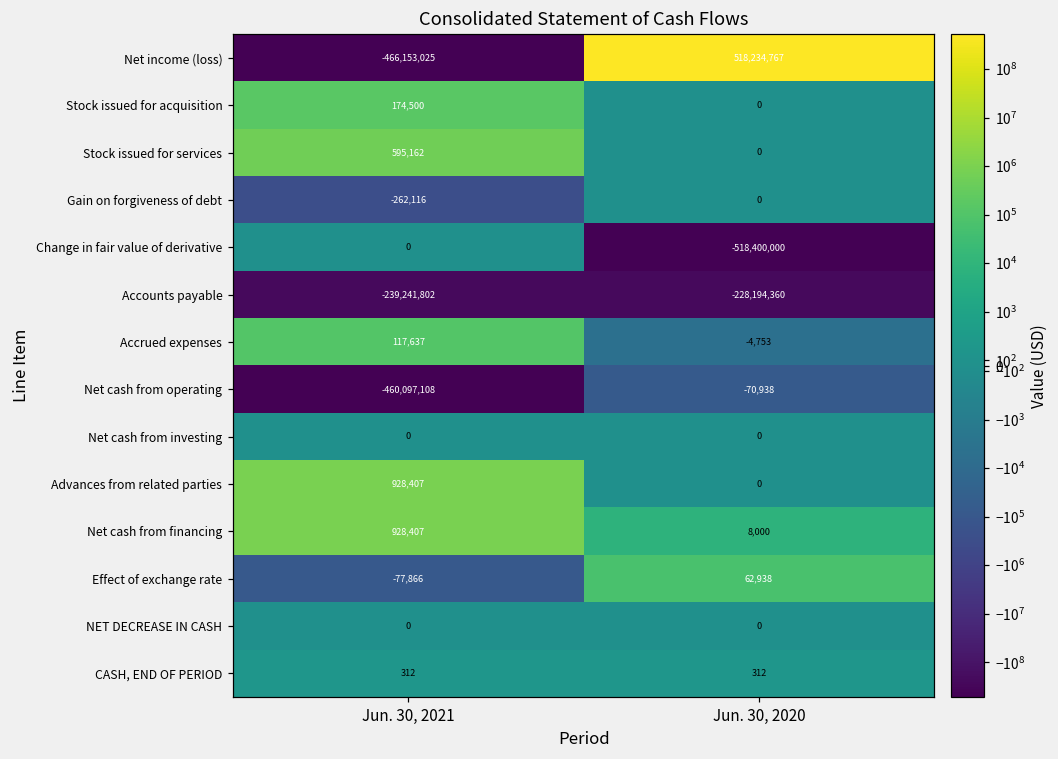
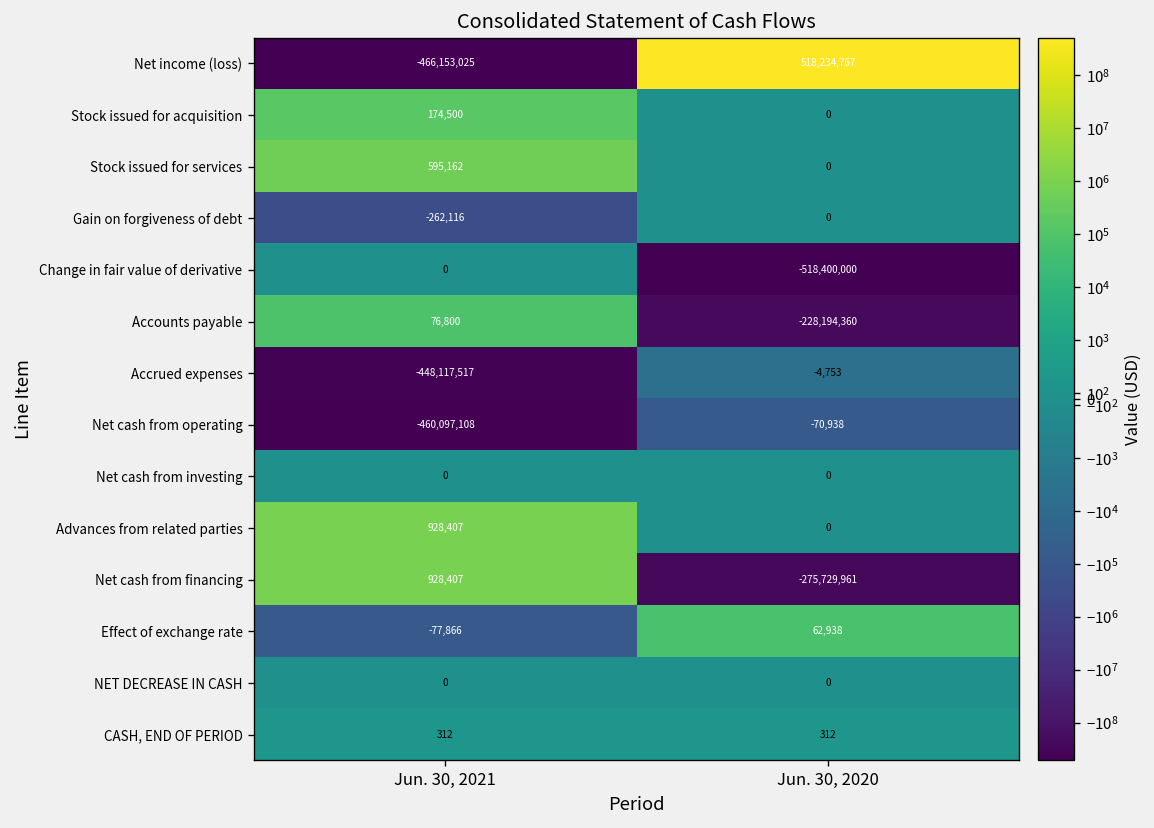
  {
    "Net income (loss)": {
      "Jun. 30, 2021": "-466,153,025",
      "Jun. 30, 2020": "518,234,767"
    },
    "Stock issued for acquisition": {
      "Jun. 30, 2021": "174,500",
      "Jun. 30, 2020": "0"
    },
    "Stock issued for services": {
      "Jun. 30, 2021": "595,162",
      "Jun. 30, 2020": "0"
    },
    "Gain on forgiveness of debt": {
      "Jun. 30, 2021": "-262,116",
      "Jun. 30, 2020": "0"
    },
    "Change in fair value of derivative": {
      "Jun. 30, 2021": "0",
      "Jun. 30, 2020": "-518,400,000"
    },
    "Accounts payable": {
-     "Jun. 30, 2021": "-239,241,802",
+     "Jun. 30, 2021": "76,800",
      "Jun. 30, 2020": "-228,194,360"
    },
    "Accrued expenses": {
-     "Jun. 30, 2021": "117,637",
+     "Jun. 30, 2021": "-448,117,517",
      "Jun. 30, 2020": "-4,753"
    },
    "Net cash from operating": {
      "Jun. 30, 2021": "-460,097,108",
      "Jun. 30, 2020": "-70,938"
    },
    "Net cash from investing": {
      "Jun. 30, 2021": "0",
      "Jun. 30, 2020": "0"
    },
    "Advances from related parties": {
      "Jun. 30, 2021": "928,407",
      "Jun. 30, 2020": "0"
    },
    "Net cash from financing": {
      "Jun. 30, 2021": "928,407",
-     "Jun. 30, 2020": "8,000"
+     "Jun. 30, 2020": "-275,729,961"
    },
    "Effect of exchange rate": {
      "Jun. 30, 2021": "-77,866",
      "Jun. 30, 2020": "62,938"
    },
    "NET DECREASE IN CASH": {
      "Jun. 30, 2021": "0",
      "Jun. 30, 2020": "0"
    },
    "CASH, END OF PERIOD": {
      "Jun. 30, 2021": "312",
      "Jun. 30, 2020": "312"
    }
  }
